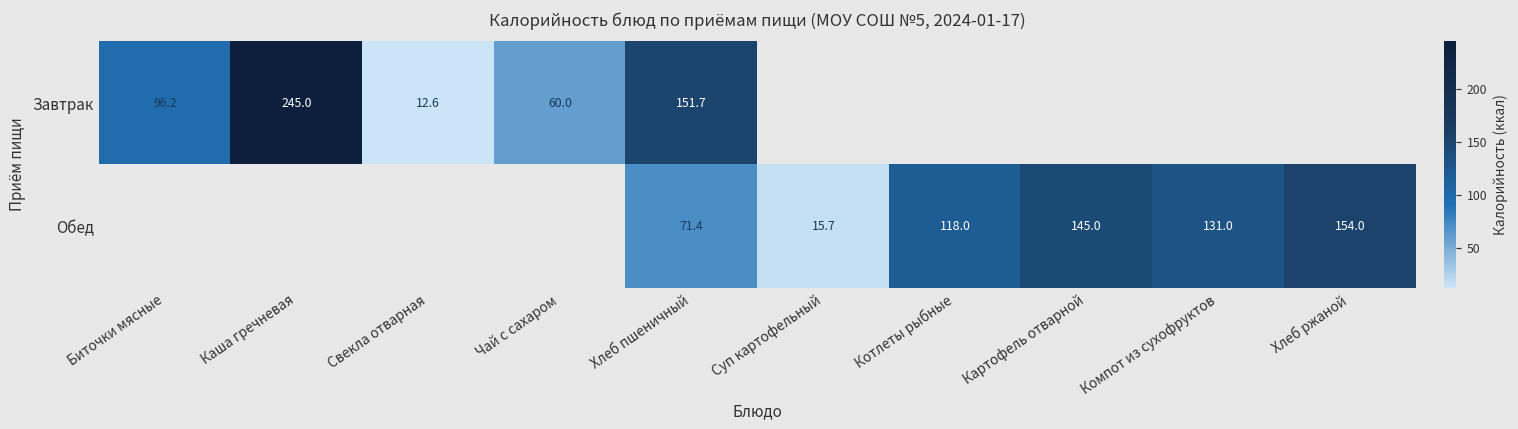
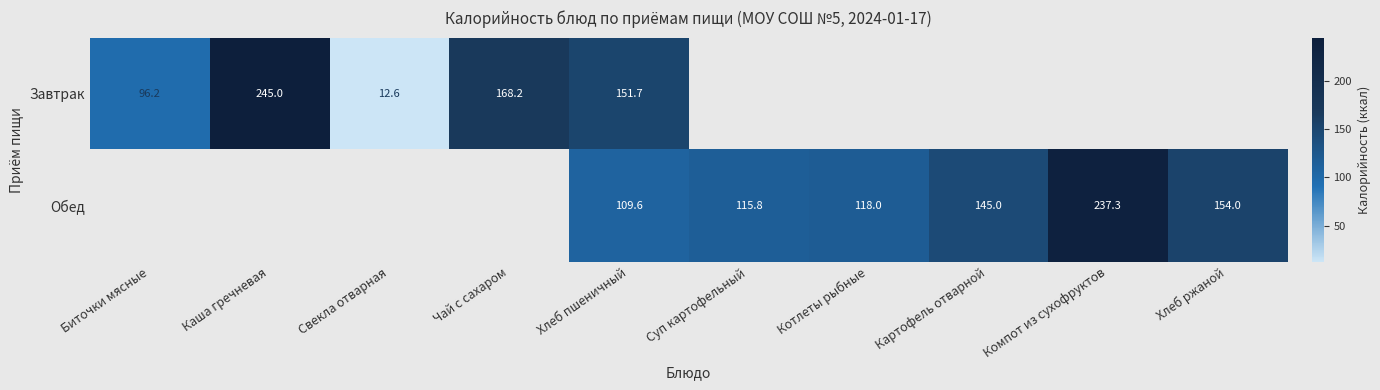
  {
    "Завтрак": {
      "Биточки мясные": 96.2,
      "Каша гречневая": 245.0,
      "Свекла отварная": 12.6,
-     "Чай с сахаром": 60.0,
+     "Чай с сахаром": 168.2,
      "Хлеб пшеничный": 151.7
    },
    "Обед": {
-     "Хлеб пшеничный": 71.4,
-     "Суп картофельный": 15.7,
+     "Хлеб пшеничный": 109.6,
+     "Суп картофельный": 115.8,
      "Котлеты рыбные": 118.0,
      "Картофель отварной": 145.0,
-     "Компот из сухофруктов": 131.0,
+     "Компот из сухофруктов": 237.3,
      "Хлеб ржаной": 154.0
    }
  }
